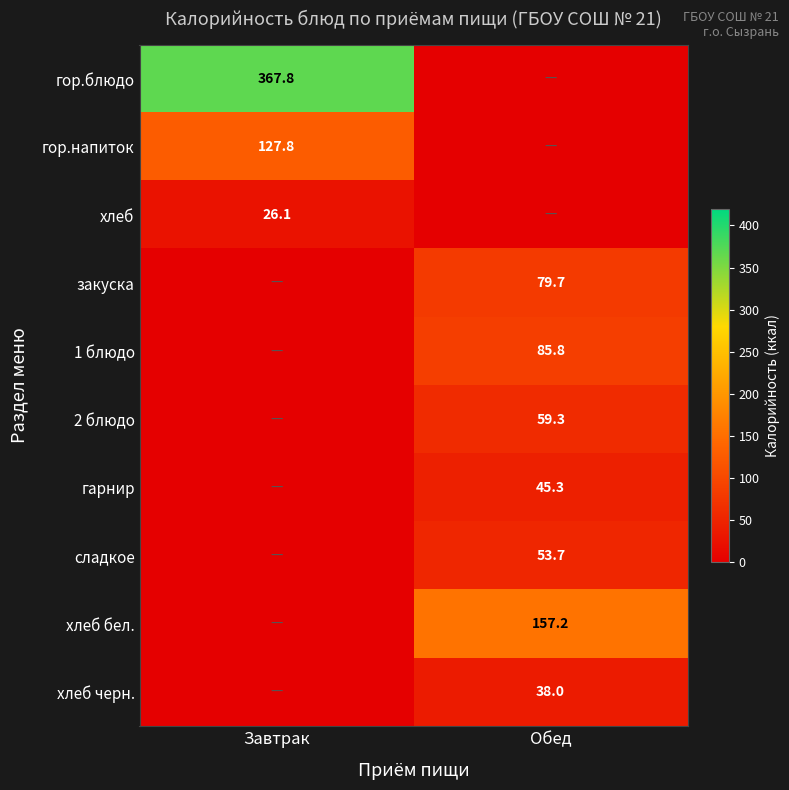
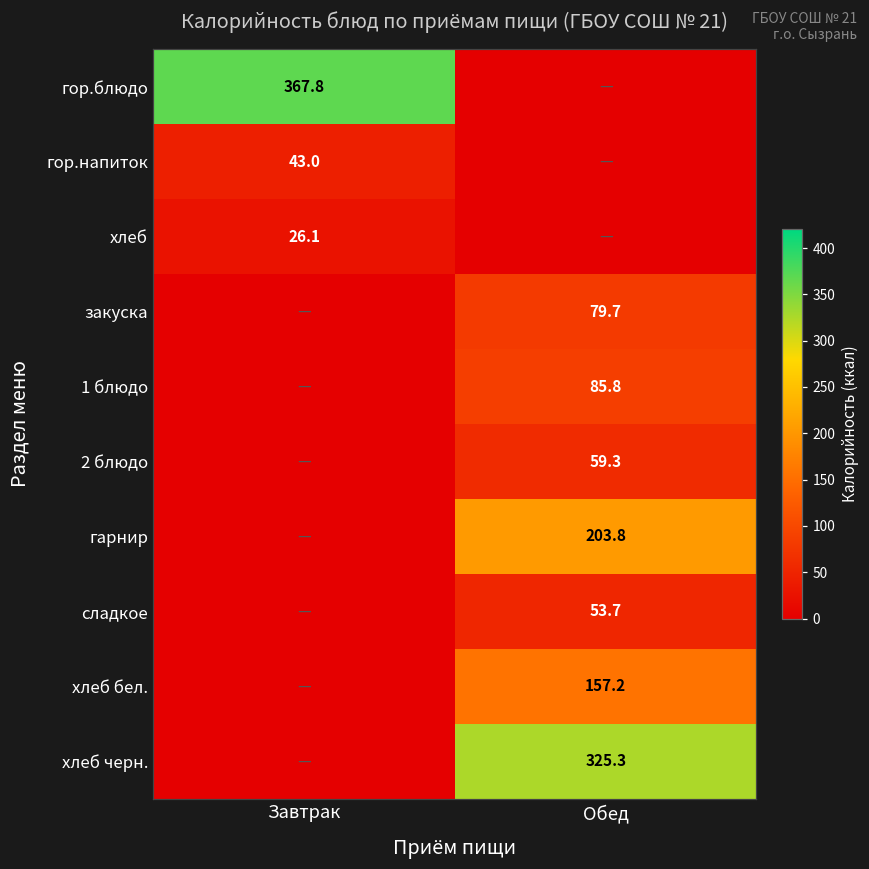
  {
    "гор.блюдо": {
      "Завтрак": 367.8
    },
    "гор.напиток": {
-     "Завтрак": 127.8
+     "Завтрак": 43.0
    },
    "хлеб": {
      "Завтрак": 26.1
    },
    "закуска": {
      "Обед": 79.7
    },
    "1 блюдо": {
      "Обед": 85.8
    },
    "2 блюдо": {
      "Обед": 59.3
    },
    "гарнир": {
-     "Обед": 45.3
+     "Обед": 203.8
    },
    "сладкое": {
      "Обед": 53.7
    },
    "хлеб бел.": {
      "Обед": 157.2
    },
    "хлеб черн.": {
-     "Обед": 38.0
+     "Обед": 325.3
    }
  }
